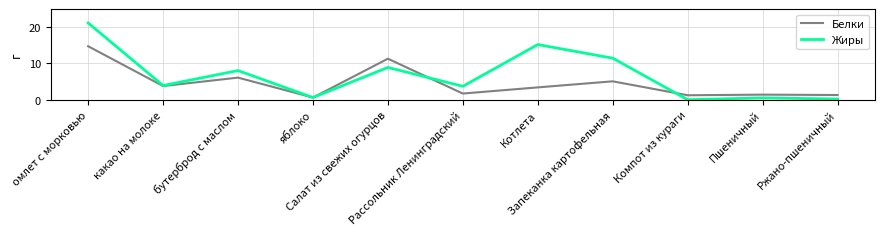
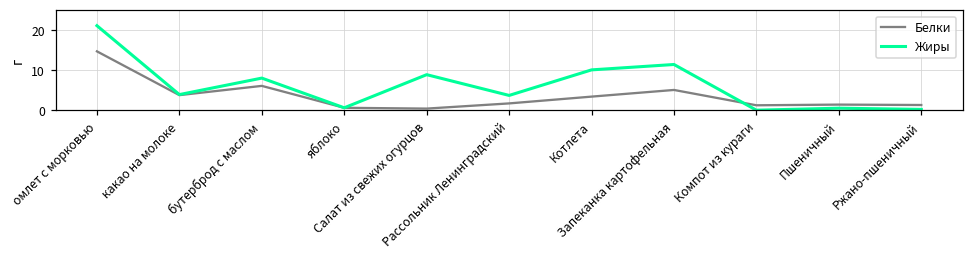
  {
    "Белки": {
      "омлет с морковью": 15,
      "бутерброд с маслом": 6,
-     "Салат из свежих огурцов": 11,
+     "Салат из свежих огурцов": 0,
      "Рассольник Ленинградский": 2,
      "Котлета": 3,
      "Запеканка картофельная": 5,
      "Компот из кураги": 1,
      "Пшеничный": 1,
      "Ржано-пшеничный": 1
    },
    "Жиры": {
      "омлет с морковью": 21,
      "бутерброд с маслом": 8,
      "Салат из свежих огурцов": 9,
      "Рассольник Ленинградский": 4,
-     "Котлета": 15,
+     "Котлета": 10,
      "Запеканка картофельная": 11,
      "Компот из кураги": 0,
      "Пшеничный": 1,
      "Ржано-пшеничный": 0
    }
  }
